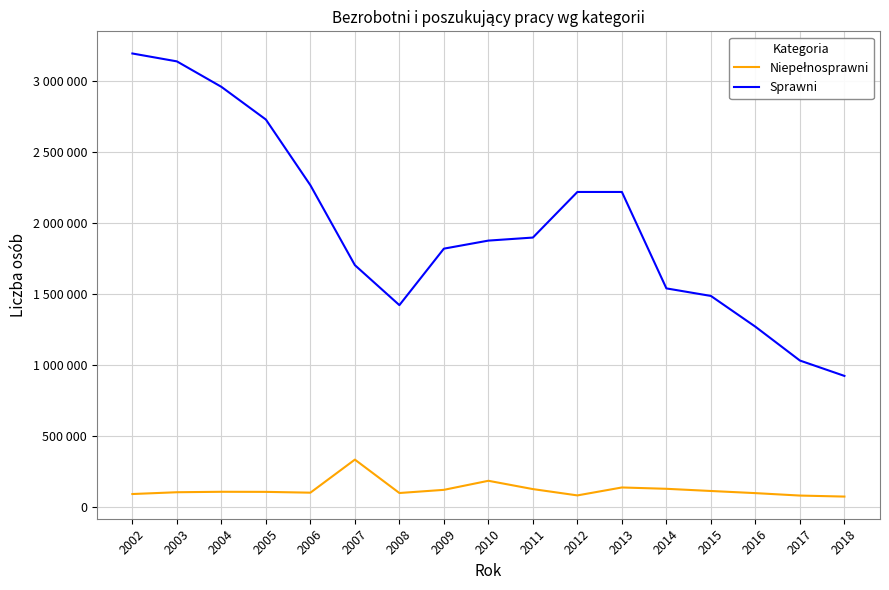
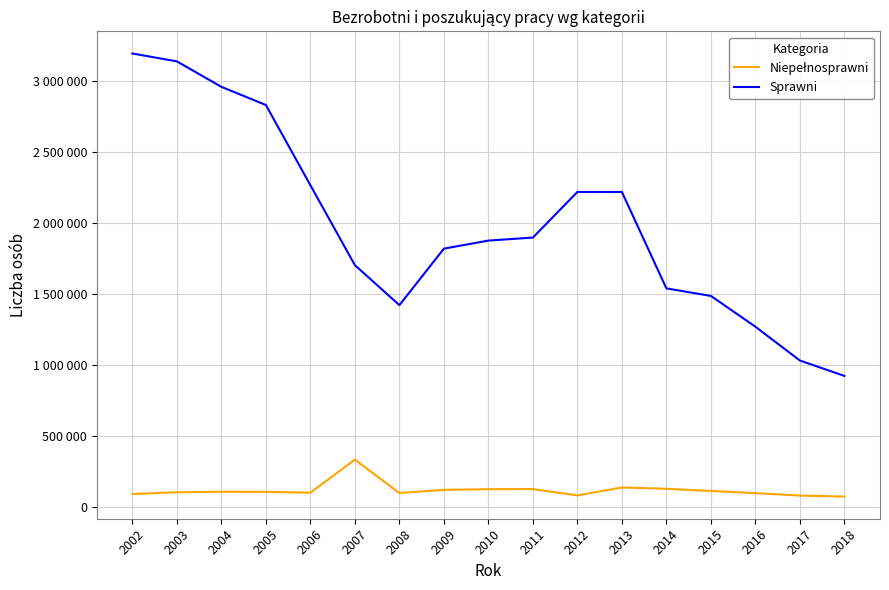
  {
    "Niepełnosprawni": {
      "2002": 90000,
      "2003": 100000,
      "2004": 110000,
      "2005": 100000,
      "2006": 100000,
      "2007": 330000,
      "2008": 100000,
      "2009": 120000,
-     "2010": 180000,
+     "2010": 120000,
      "2011": 120000,
      "2012": 80000,
      "2013": 140000,
      "2014": 130000,
      "2015": 110000,
      "2016": 100000,
      "2017": 80000,
      "2018": 70000
    },
    "Sprawni": {
      "2002": 3200000,
      "2003": 3140000,
      "2004": 2960000,
-     "2005": 2730000,
+     "2005": 2830000,
      "2006": 2270000,
      "2007": 1700000,
      "2008": 1420000,
      "2009": 1820000,
      "2010": 1880000,
      "2011": 1900000,
      "2012": 2220000,
      "2013": 2220000,
      "2014": 1540000,
      "2015": 1490000,
      "2016": 1270000,
      "2017": 1030000,
      "2018": 920000
    }
  }
